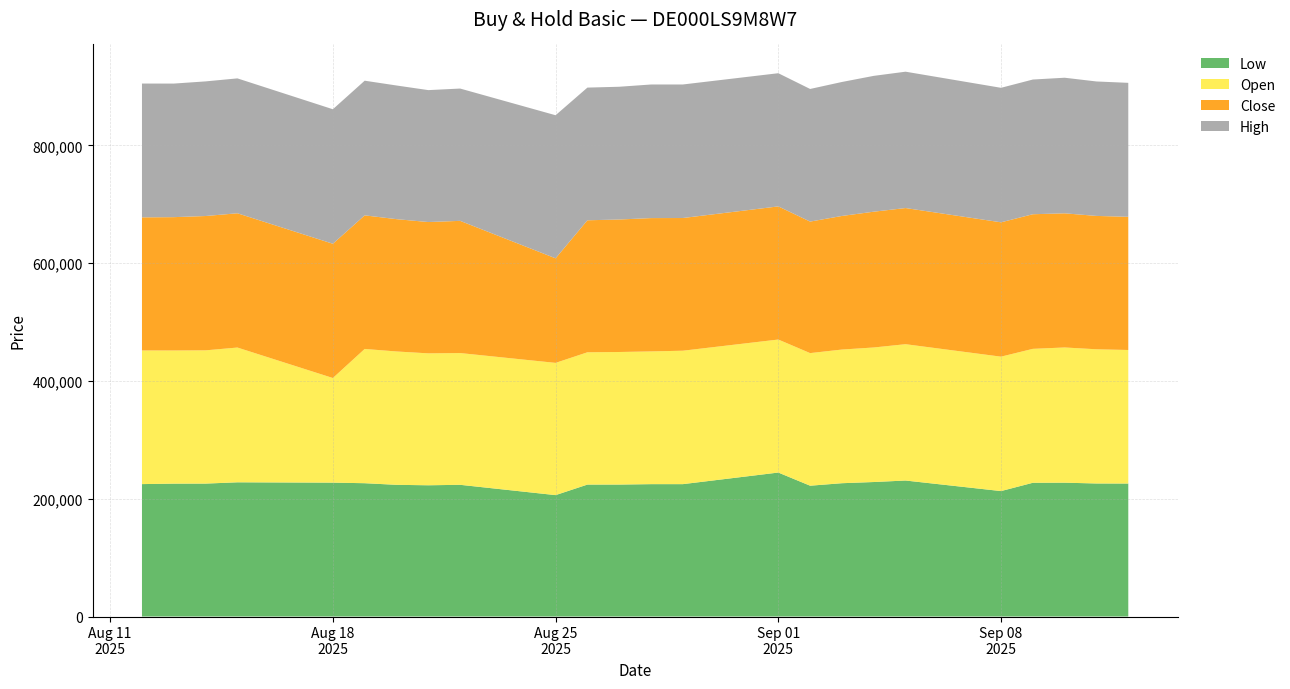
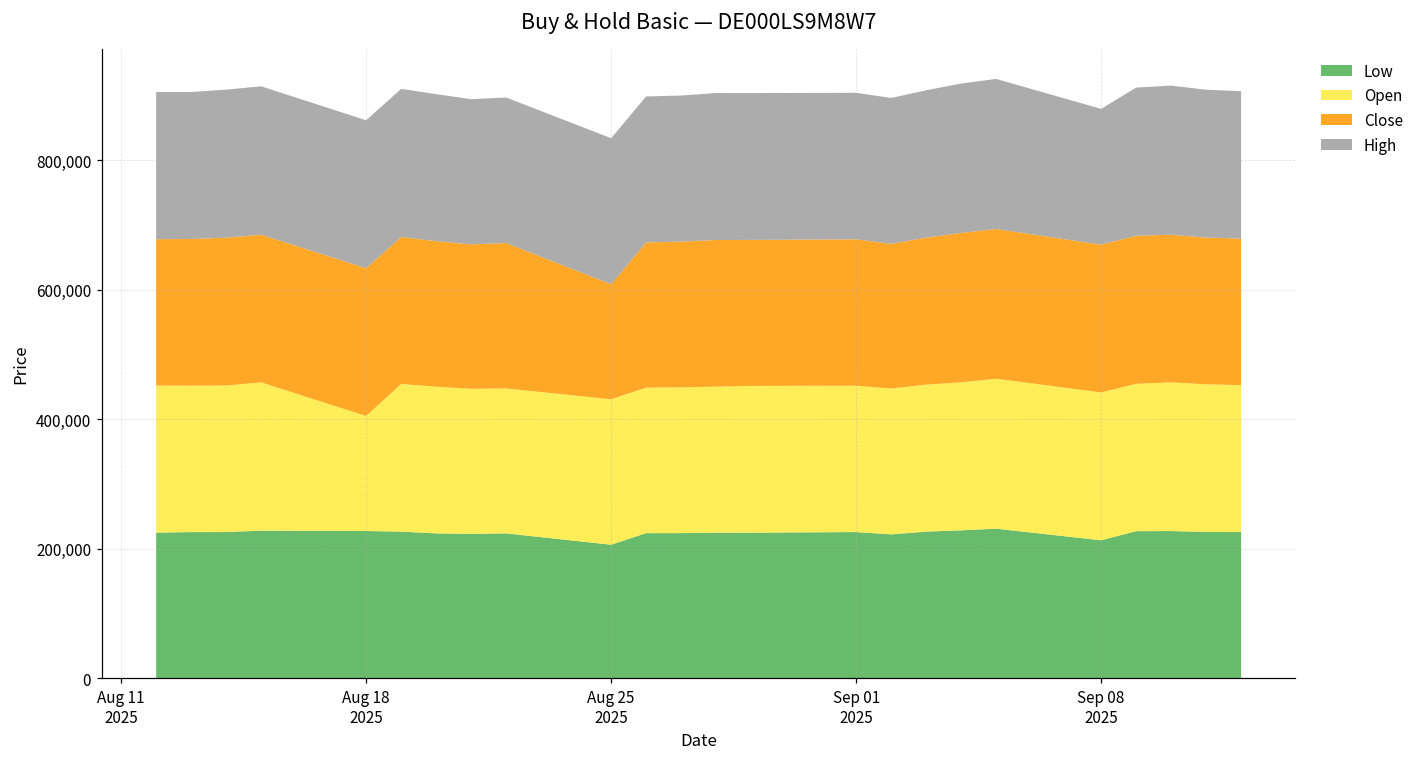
  {
    "Low": {
      "Aug 18 2025": "230,000",
      "Aug 25 2025": "210,000",
-     "Sep 01 2025": "240,000",
+     "Sep 01 2025": "230,000",
      "Sep 08 2025": "210,000"
    },
    "Open": {
      "Aug 18 2025": "180,000",
      "Aug 25 2025": "220,000",
      "Sep 01 2025": "230,000",
      "Sep 08 2025": "230,000"
    },
    "Close": {
      "Aug 18 2025": "230,000",
      "Aug 25 2025": "180,000",
      "Sep 01 2025": "230,000",
      "Sep 08 2025": "230,000"
    },
    "High": {
      "Aug 18 2025": "230,000",
-     "Aug 25 2025": "240,000",
+     "Aug 25 2025": "230,000",
      "Sep 01 2025": "230,000",
-     "Sep 08 2025": "230,000"
+     "Sep 08 2025": "210,000"
    }
  }
